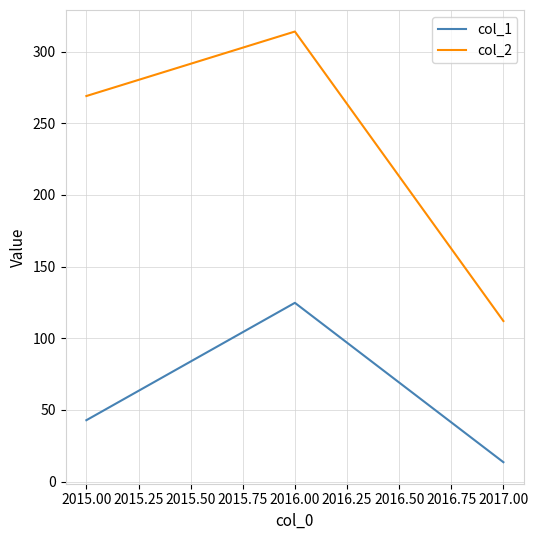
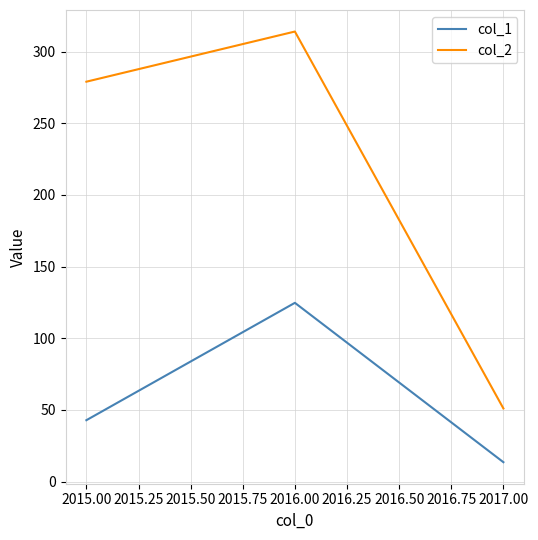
  {
    "col_1": {
      "2015.00": 43,
      "2016.00": 125,
      "2017.00": 14
    },
    "col_2": {
-     "2015.00": 269,
+     "2015.00": 279,
      "2016.00": 314,
-     "2017.00": 112
+     "2017.00": 51
    }
  }
